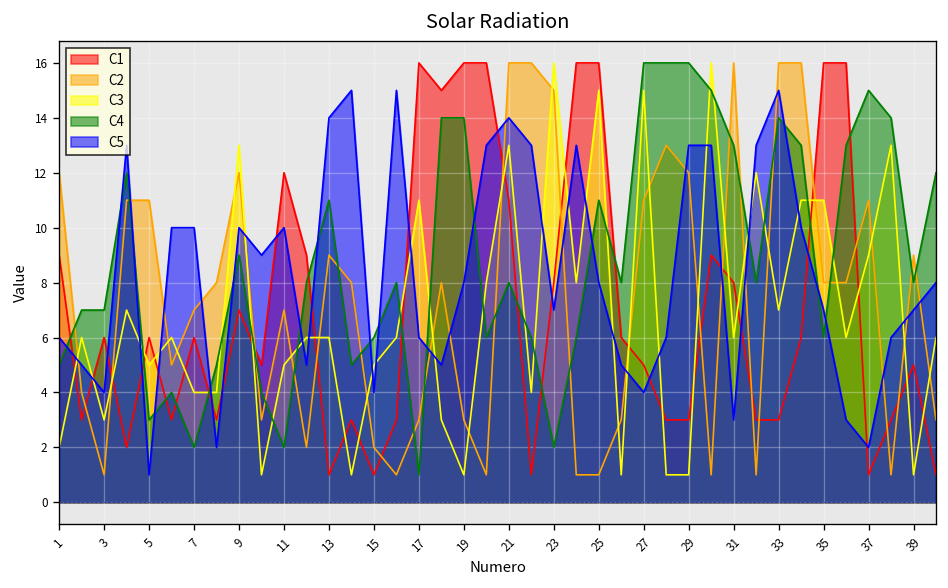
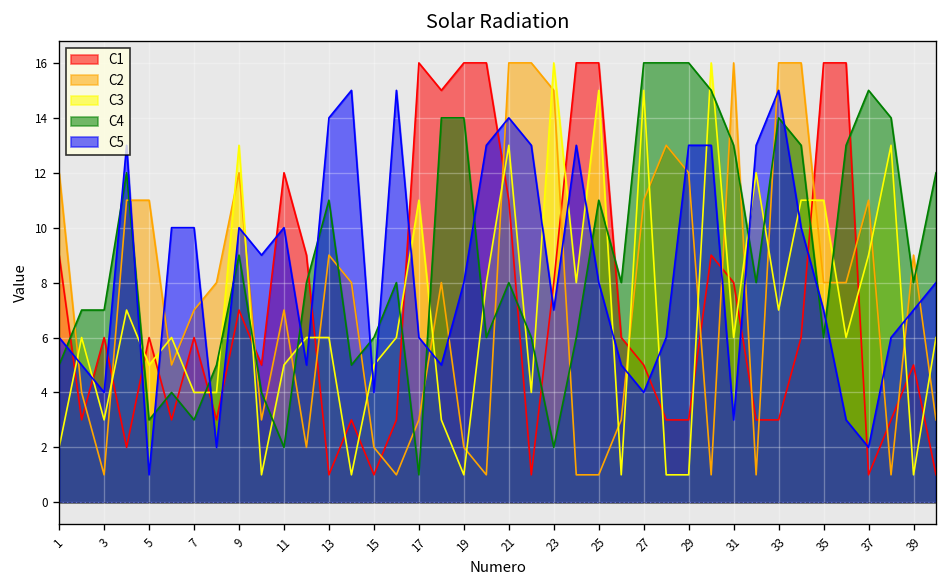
  {
    "C1": {
      "1": 9,
      "3": 6,
      "5": 6,
      "7": 6,
      "9": 7,
      "11": 12,
      "13": 1,
      "15": 1,
      "17": 16,
      "19": 16,
      "21": 11,
      "23": 8,
      "25": 16,
      "27": 5,
      "29": 3,
      "31": 8,
      "33": 3,
      "35": 16,
      "37": 1,
      "39": 5
    },
    "C2": {
      "1": 12,
      "3": 1,
      "5": 11,
      "7": 7,
      "9": 12,
      "11": 7,
      "13": 9,
      "15": 2,
      "17": 3,
-     "19": 3,
+     "19": 2,
      "21": 16,
      "23": 15,
      "25": 1,
      "27": 11,
      "29": 12,
      "31": 16,
      "33": 16,
      "35": 8,
      "37": 11,
      "39": 9
    },
    "C3": {
      "1": 2,
      "3": 3,
      "5": 5,
      "7": 4,
      "9": 13,
      "11": 5,
      "13": 6,
      "15": 5,
      "17": 11,
      "19": 1,
      "21": 13,
      "23": 16,
      "25": 15,
      "27": 15,
      "29": 1,
      "31": 6,
      "33": 7,
      "35": 11,
      "37": 9,
      "39": 1
    },
    "C4": {
      "1": 5,
      "3": 7,
      "5": 3,
-     "7": 2,
+     "7": 3,
      "9": 9,
      "11": 2,
      "13": 11,
      "15": 6,
      "17": 1,
      "19": 14,
      "21": 8,
      "23": 2,
      "25": 11,
      "27": 16,
      "29": 16,
      "31": 13,
      "33": 14,
      "35": 6,
      "37": 15,
      "39": 8
    },
    "C5": {
      "1": 6,
      "3": 4,
      "5": 1,
      "7": 10,
      "9": 10,
      "11": 10,
      "13": 14,
      "15": 4,
      "17": 6,
      "19": 8,
      "21": 14,
      "23": 7,
      "25": 8,
      "27": 4,
      "29": 13,
      "31": 3,
      "33": 15,
      "35": 7,
      "37": 2,
      "39": 7
    }
  }
